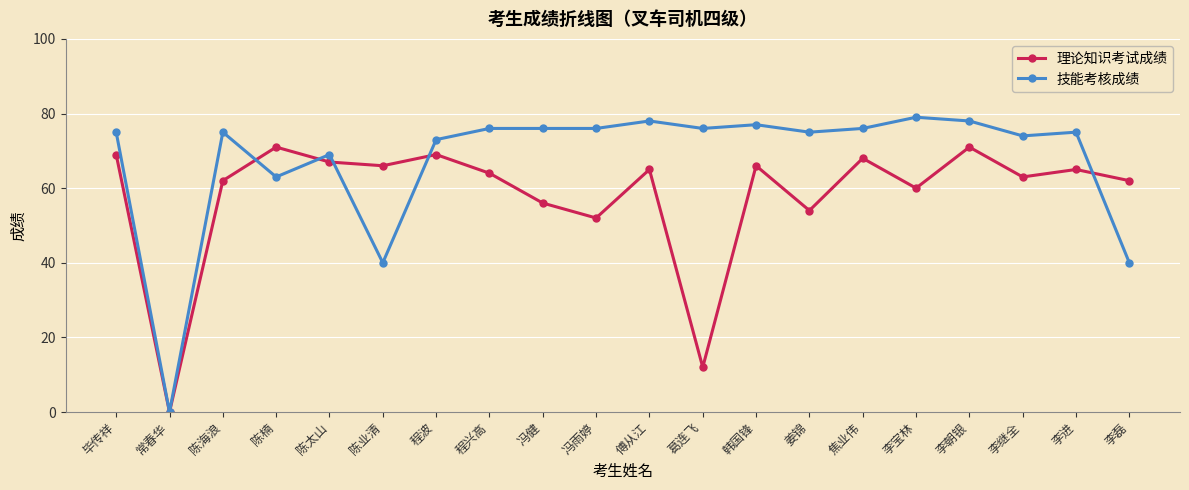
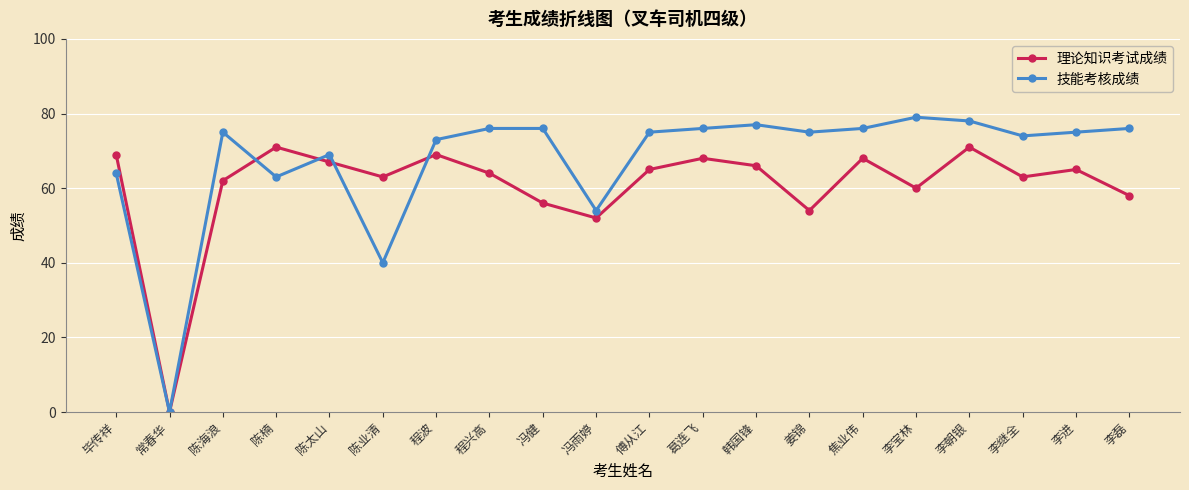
  {
    "理论知识考试成绩": {
      "毕传祥": 69,
      "陈海浪": 62,
      "陈楠": 71,
      "陈太山": 67,
-     "陈业清": 66,
+     "陈业清": 63,
      "程波": 69,
      "程兴高": 64,
      "冯健": 56,
      "冯雨婷": 52,
      "傅从江": 65,
-     "葛连飞": 12,
+     "葛连飞": 68,
      "韩国锋": 66,
      "姜锦": 54,
      "焦业伟": 68,
      "李宝林": 60,
      "李朝银": 71,
      "李继全": 63,
      "李进": 65,
-     "李磊": 62
+     "李磊": 58
    },
    "技能考核成绩": {
-     "毕传祥": 75,
+     "毕传祥": 64,
      "陈海浪": 75,
      "陈楠": 63,
      "陈太山": 69,
      "陈业清": 40,
      "程波": 73,
      "程兴高": 76,
      "冯健": 76,
-     "冯雨婷": 76,
-     "傅从江": 78,
+     "冯雨婷": 54,
+     "傅从江": 75,
      "葛连飞": 76,
      "韩国锋": 77,
      "姜锦": 75,
      "焦业伟": 76,
      "李宝林": 79,
      "李朝银": 78,
      "李继全": 74,
      "李进": 75,
-     "李磊": 40
+     "李磊": 76
    }
  }
